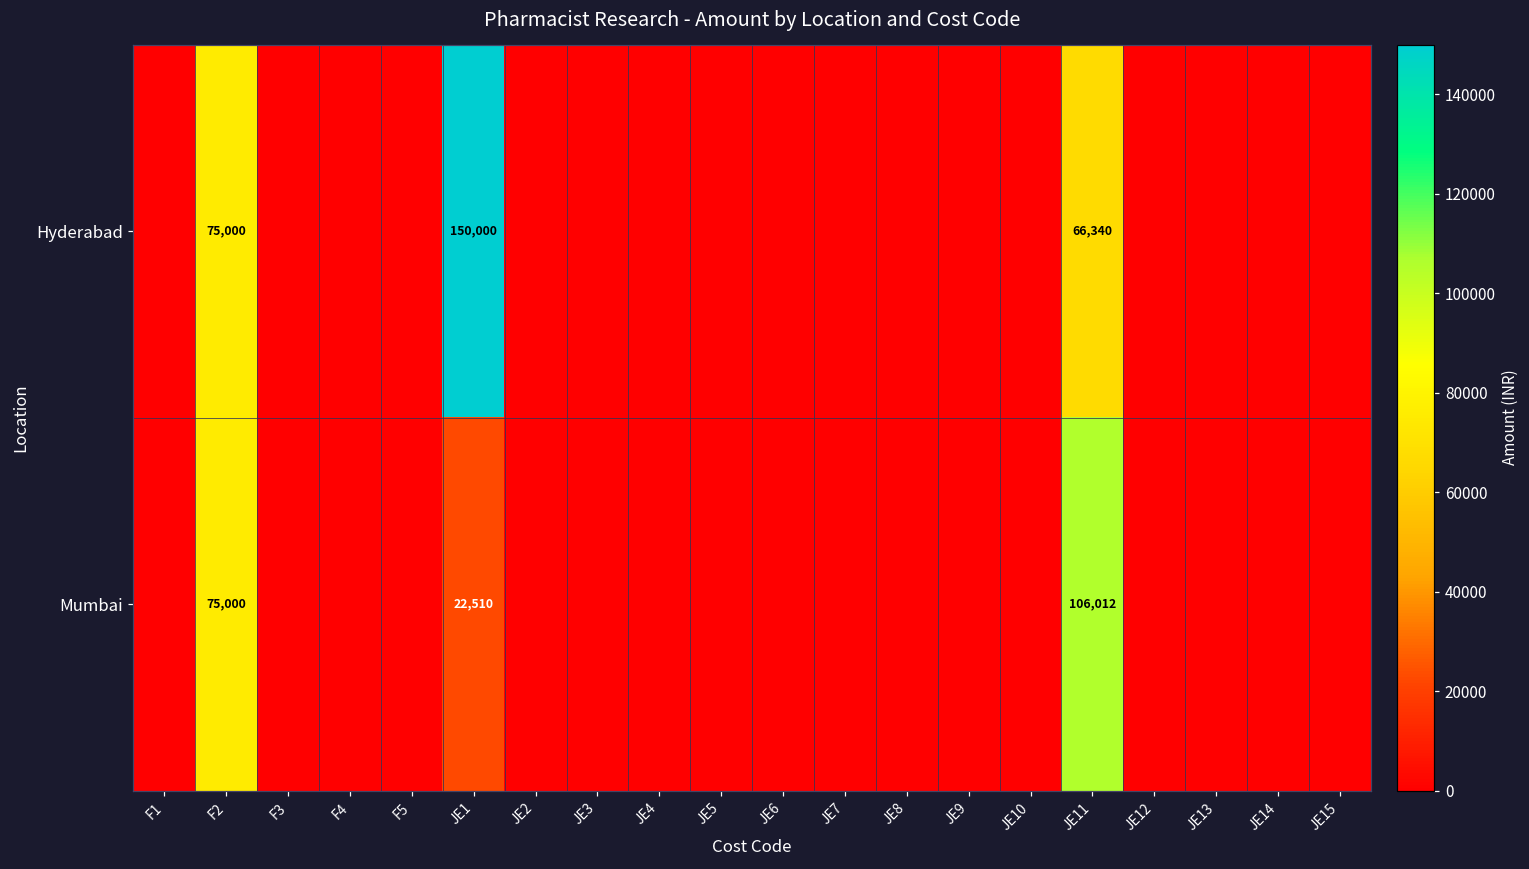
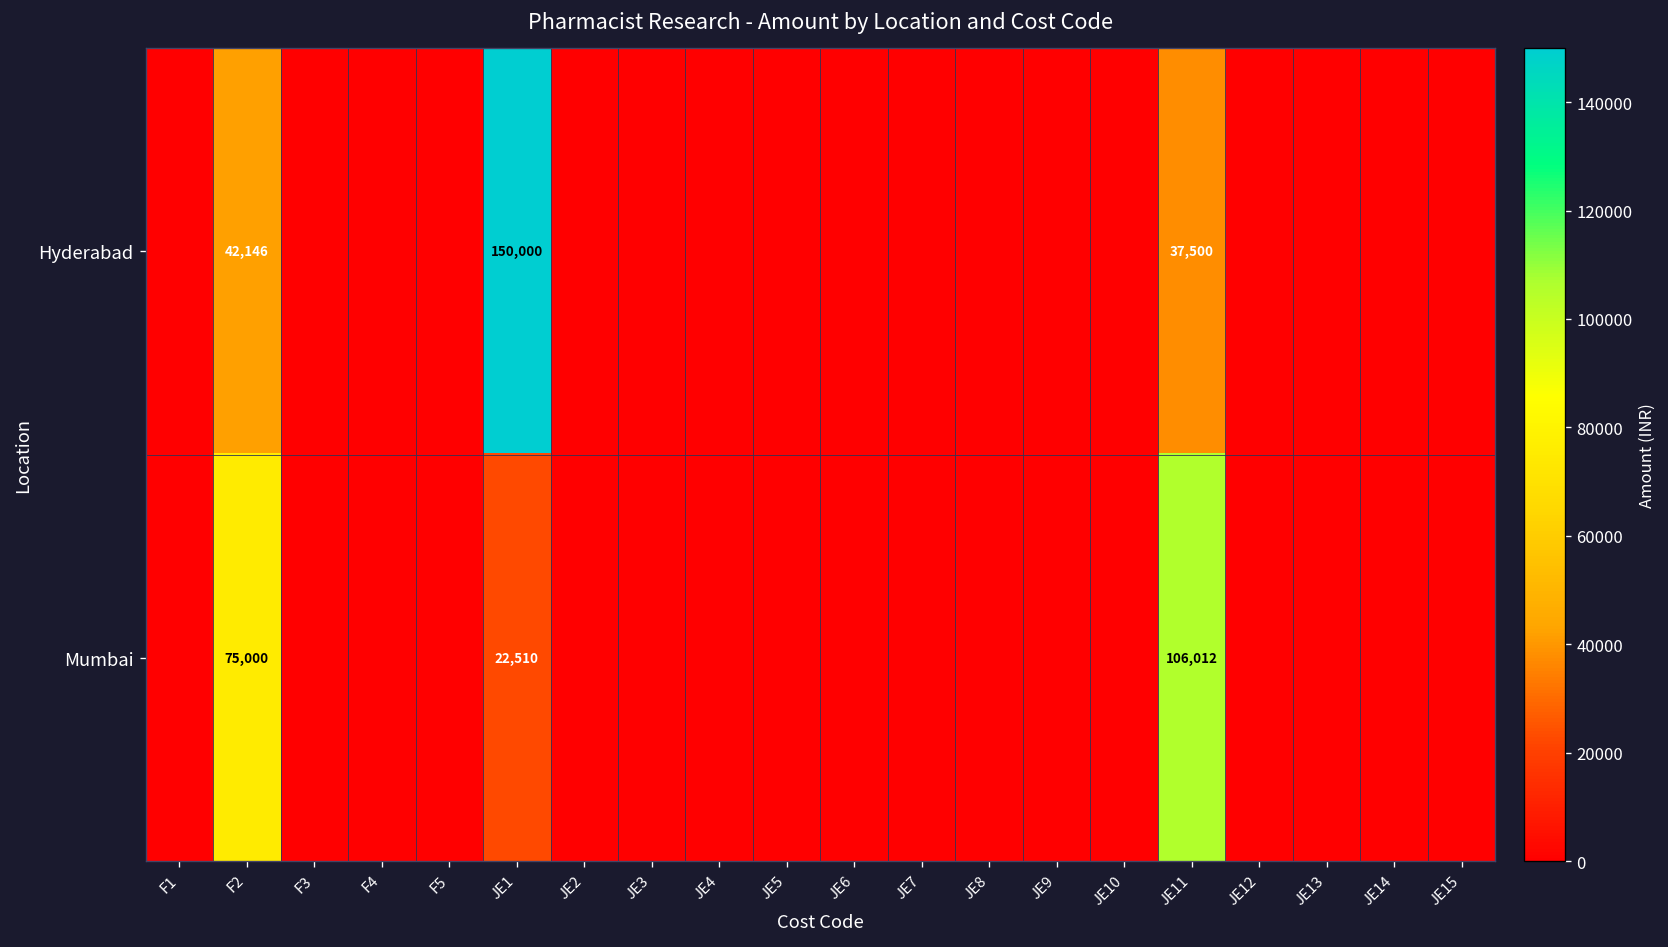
  {
    "Hyderabad": {
-     "F2": "75,000",
+     "F2": "42,146",
      "JE1": "150,000",
-     "JE11": "66,340"
+     "JE11": "37,500"
    },
    "Mumbai": {
      "F2": "75,000",
      "JE1": "22,510",
      "JE11": "106,012"
    }
  }
